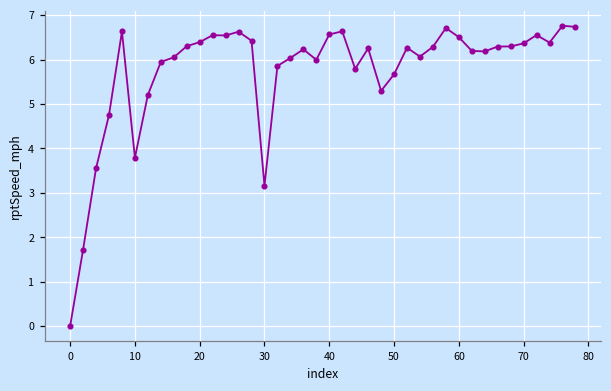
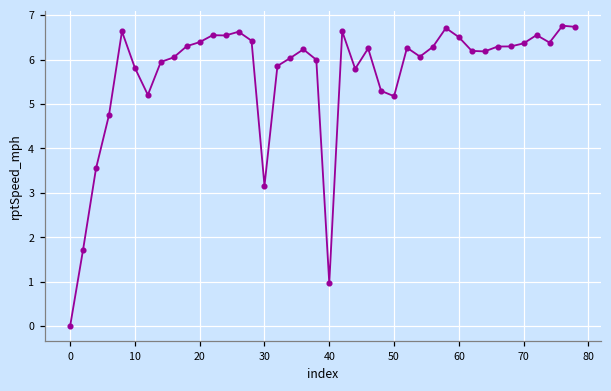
  {
    "0": 0.0,
-   "10": 3.8,
+   "10": 5.8,
    "20": 6.4,
    "30": 3.2,
-   "40": 6.6,
-   "50": 5.7,
+   "40": 1.0,
+   "50": 5.2,
    "60": 6.5,
    "70": 6.4
  }
